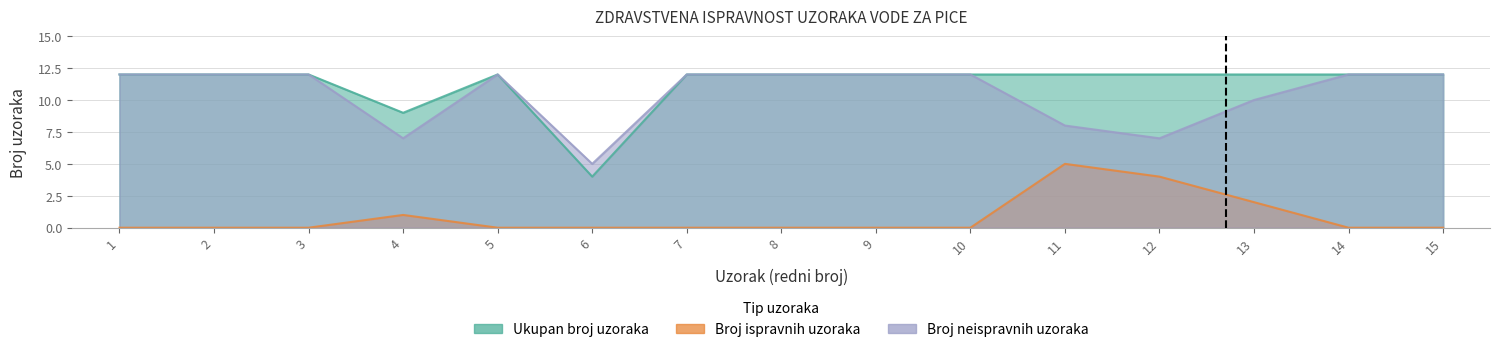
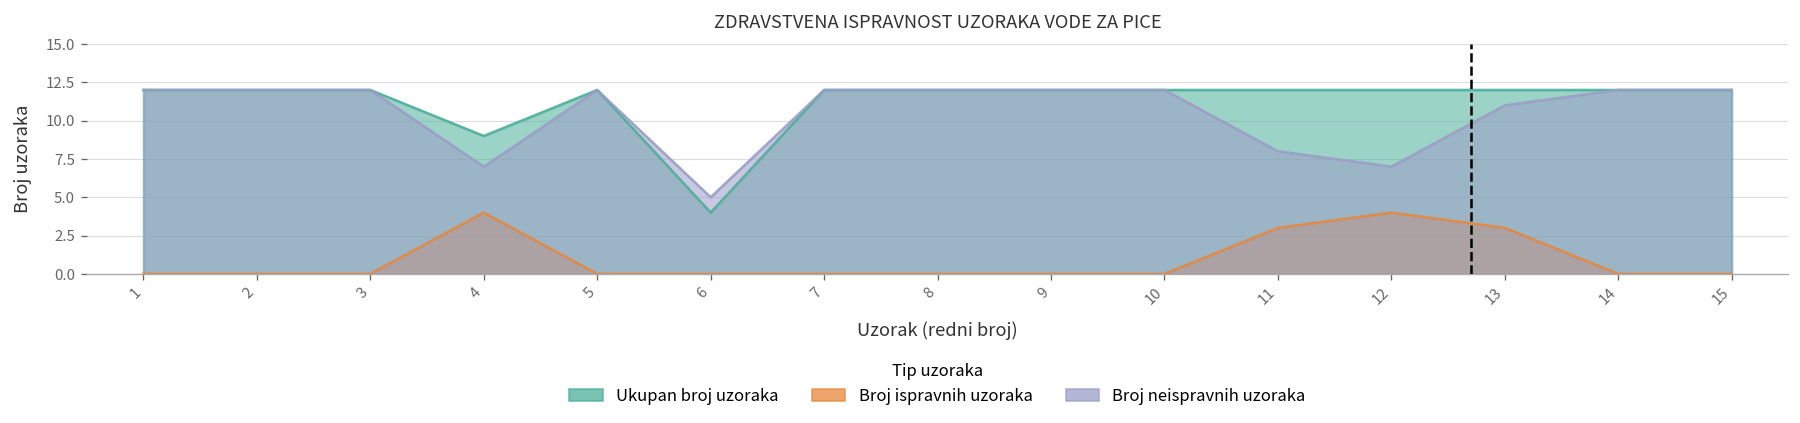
  {
    "Ukupan broj uzoraka": {
      "4": 9,
      "6": 4,
      "11": 12,
      "12": 12,
      "13": 12
    },
    "Broj ispravnih uzoraka": {
      "1": 0,
      "2": 0,
      "3": 0,
-     "4": 1,
+     "4": 4,
      "5": 0,
      "6": 0,
      "7": 0,
      "8": 0,
      "9": 0,
      "10": 0,
-     "11": 5,
+     "11": 3,
      "12": 4,
-     "13": 2,
+     "13": 3,
      "14": 0,
      "15": 0
    },
    "Broj neispravnih uzoraka": {
      "4": 7,
      "6": 5,
      "11": 8,
      "12": 7,
-     "13": 10
+     "13": 11
    }
  }
